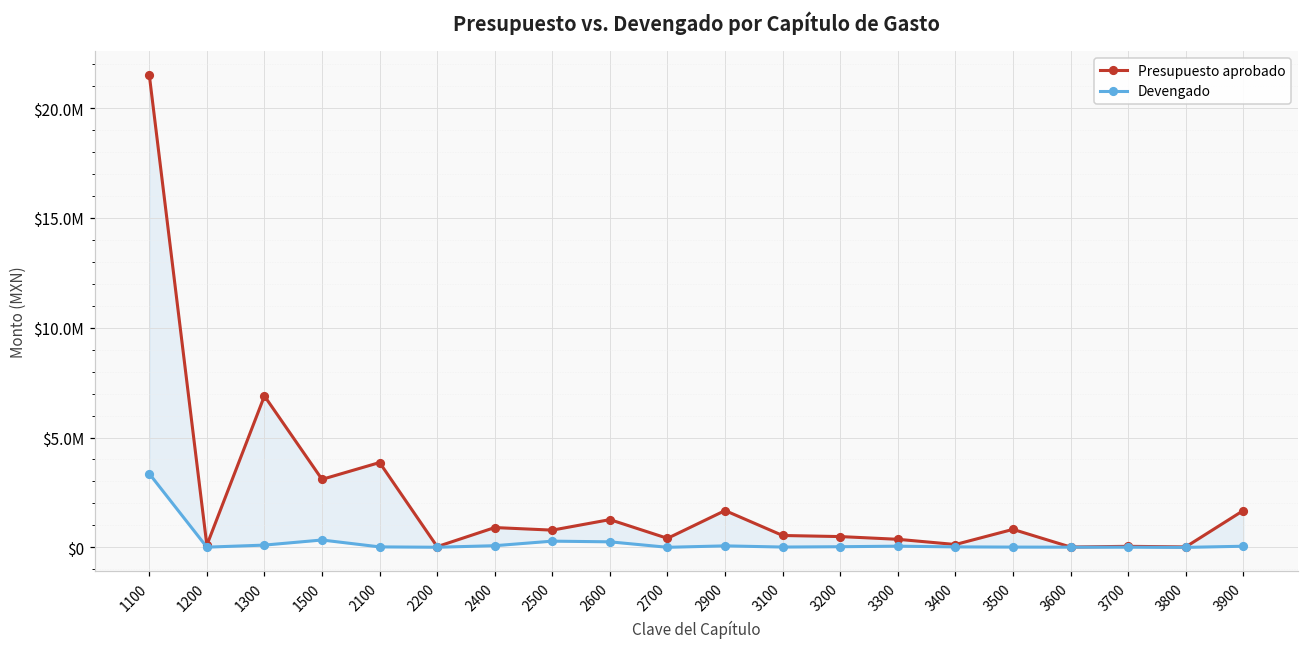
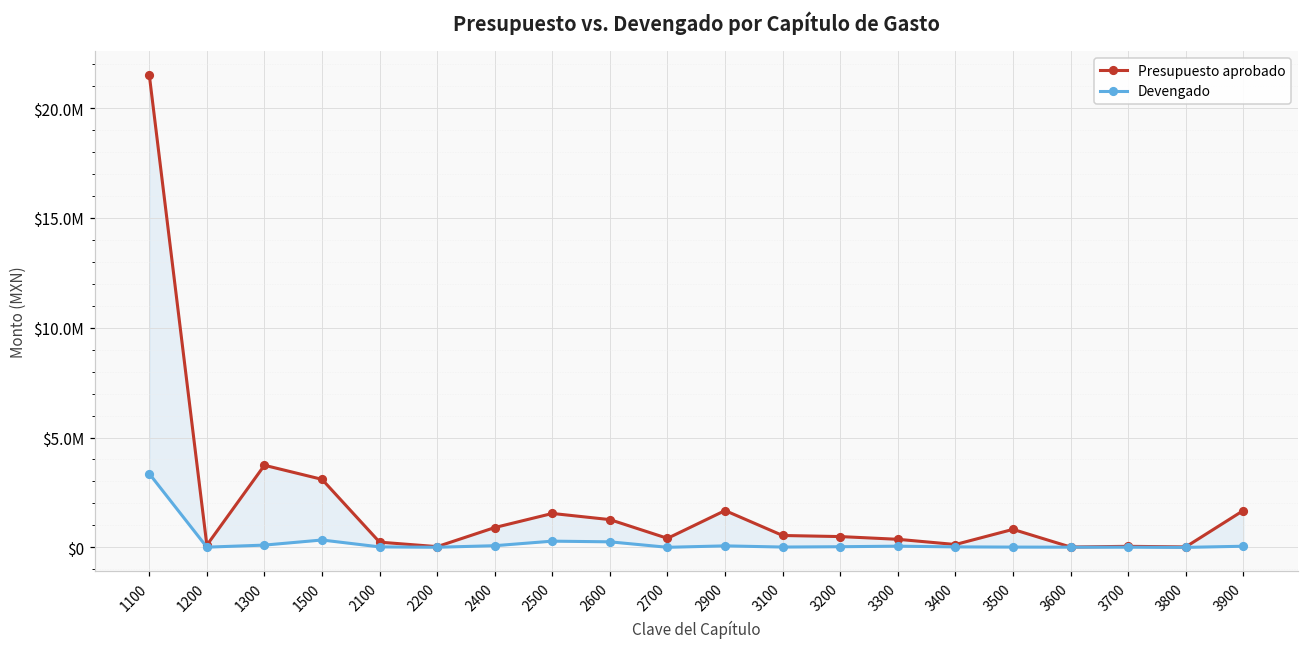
  {
    "Presupuesto aprobado": {
      "1100": "$21500000",
-     "1300": "$6900000",
+     "1300": "$3700000",
      "1500": "$3100000",
-     "2100": "$3900000",
+     "2100": "$200000",
      "2400": "$900000",
-     "2500": "$800000",
+     "2500": "$1500000",
      "2600": "$1300000",
      "2700": "$400000",
      "2900": "$1700000",
      "3100": "$500000",
      "3200": "$500000",
      "3300": "$400000",
      "3500": "$800000",
      "3900": "$1700000"
    },
    "Devengado": {
      "1100": "$3400000",
      "1300": "$100000",
      "1500": "$300000",
      "2100": "$0",
      "2400": "$100000",
      "2500": "$300000",
      "2600": "$300000",
      "2700": "$0",
      "2900": "$100000",
      "3100": "$0",
      "3200": "$0",
      "3300": "$100000",
      "3500": "$0",
      "3900": "$100000"
    }
  }
